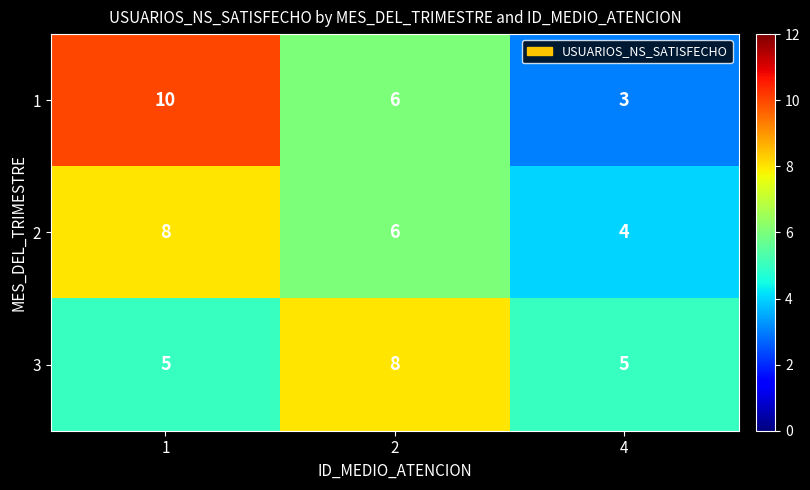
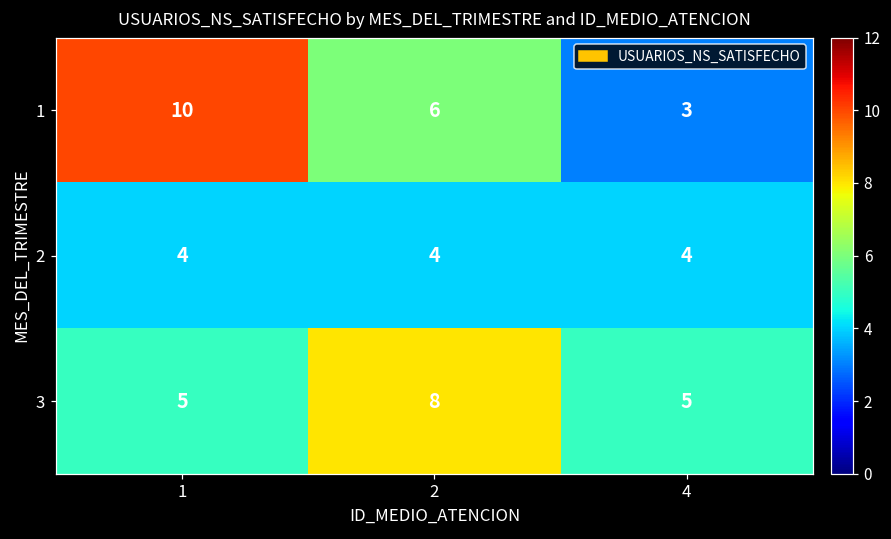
  {
    "1": {
      "1": 10,
      "2": 6,
      "4": 3
    },
    "2": {
-     "1": 8,
-     "2": 6,
+     "1": 4,
+     "2": 4,
      "4": 4
    },
    "3": {
      "1": 5,
      "2": 8,
      "4": 5
    }
  }
